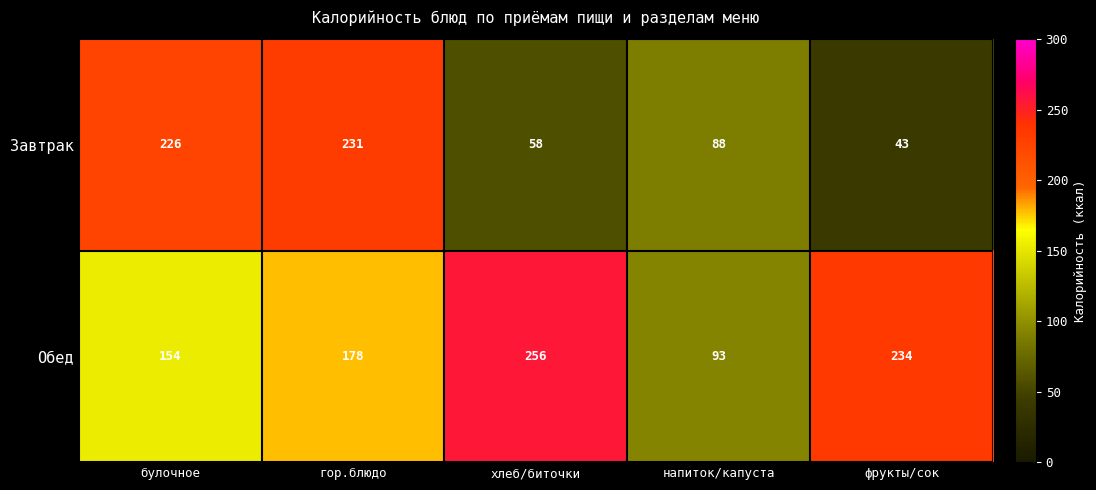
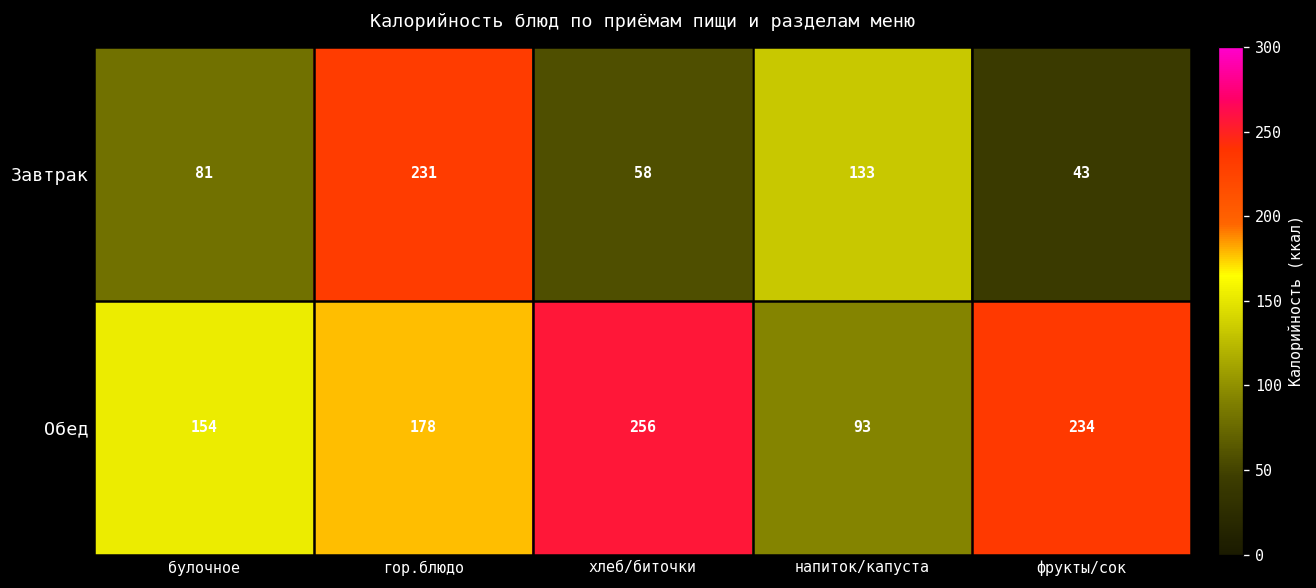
  {
    "Завтрак": {
-     "булочное": 226,
+     "булочное": 81,
      "гор.блюдо": 231,
      "хлеб/биточки": 58,
-     "напиток/капуста": 88,
+     "напиток/капуста": 133,
      "фрукты/сок": 43
    },
    "Обед": {
      "булочное": 154,
      "гор.блюдо": 178,
      "хлеб/биточки": 256,
      "напиток/капуста": 93,
      "фрукты/сок": 234
    }
  }
